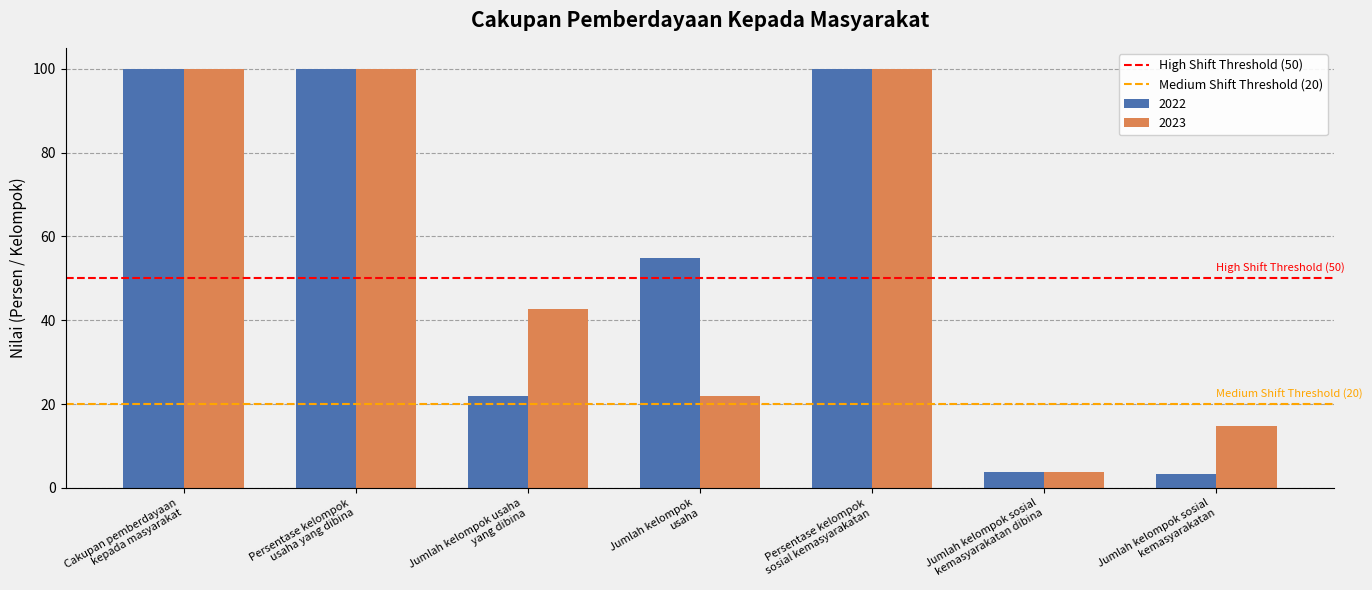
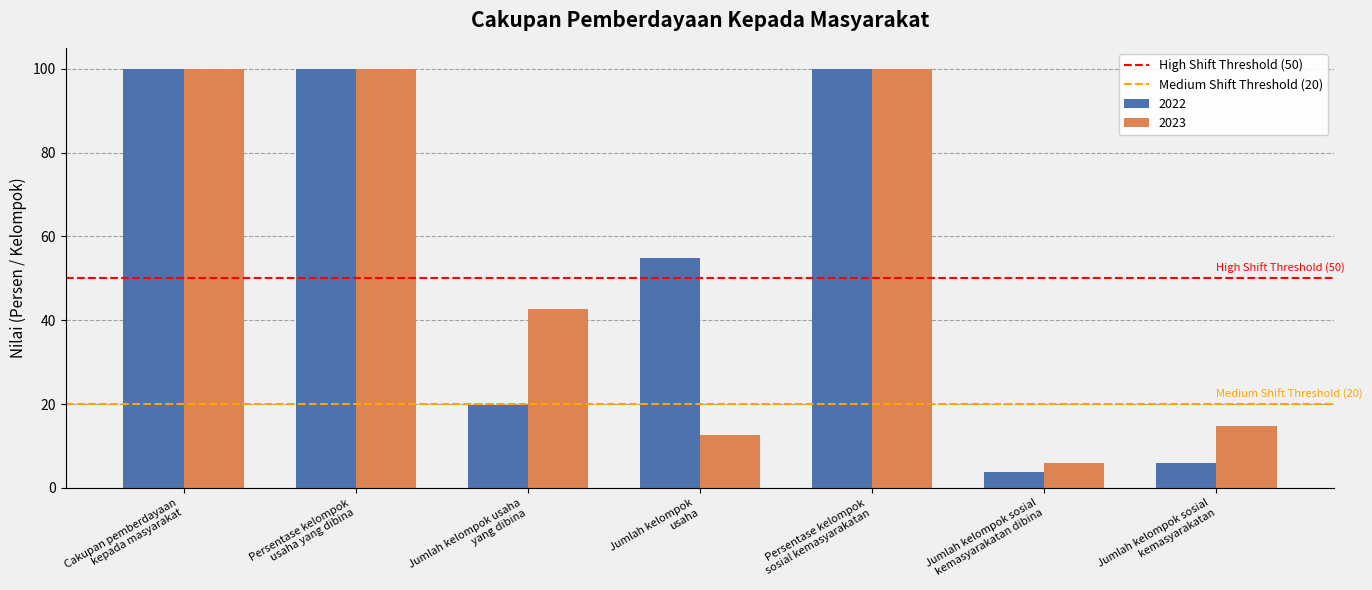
  {
    "2022": {
      "Cakupan pemberdayaan kepada masyarakat": 100,
      "Persentase kelompok usaha yang dibina": 100,
-     "Jumlah kelompok usaha yang dibina": 22,
+     "Jumlah kelompok usaha yang dibina": 20,
      "Jumlah kelompok usaha": 55,
      "Persentase kelompok sosial kemasyarakatan": 100,
      "Jumlah kelompok sosial kemasyarakatan dibina": 4,
-     "Jumlah kelompok sosial kemasyarakatan": 3
+     "Jumlah kelompok sosial kemasyarakatan": 6
    },
    "2023": {
      "Cakupan pemberdayaan kepada masyarakat": 100,
      "Persentase kelompok usaha yang dibina": 100,
      "Jumlah kelompok usaha yang dibina": 43,
-     "Jumlah kelompok usaha": 22,
+     "Jumlah kelompok usaha": 13,
      "Persentase kelompok sosial kemasyarakatan": 100,
-     "Jumlah kelompok sosial kemasyarakatan dibina": 4,
+     "Jumlah kelompok sosial kemasyarakatan dibina": 6,
      "Jumlah kelompok sosial kemasyarakatan": 15
    }
  }
